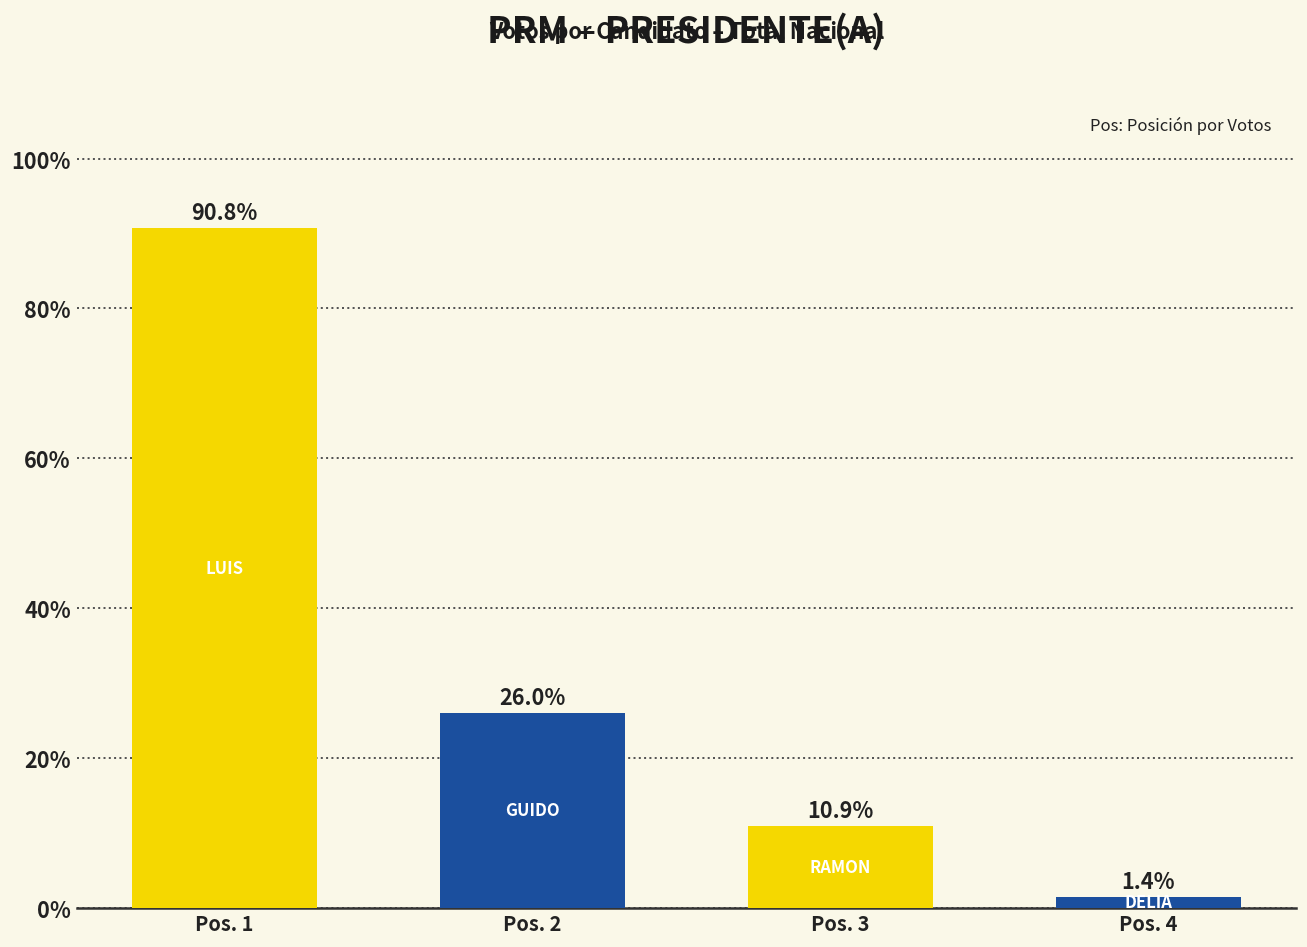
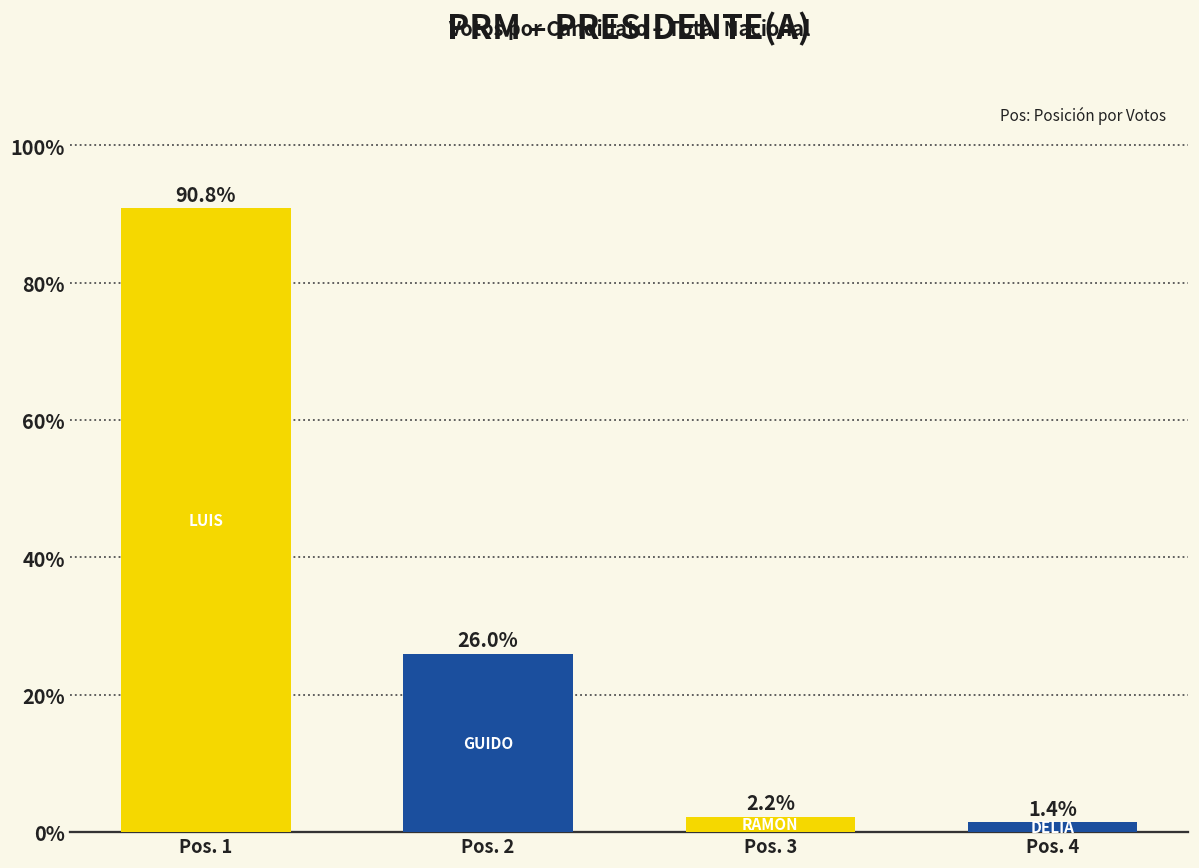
  {
    "Pos. 1": "90.8%",
    "Pos. 2": "26.0%",
-   "Pos. 3": "10.9%",
+   "Pos. 3": "2.2%",
    "Pos. 4": "1.4%"
  }
